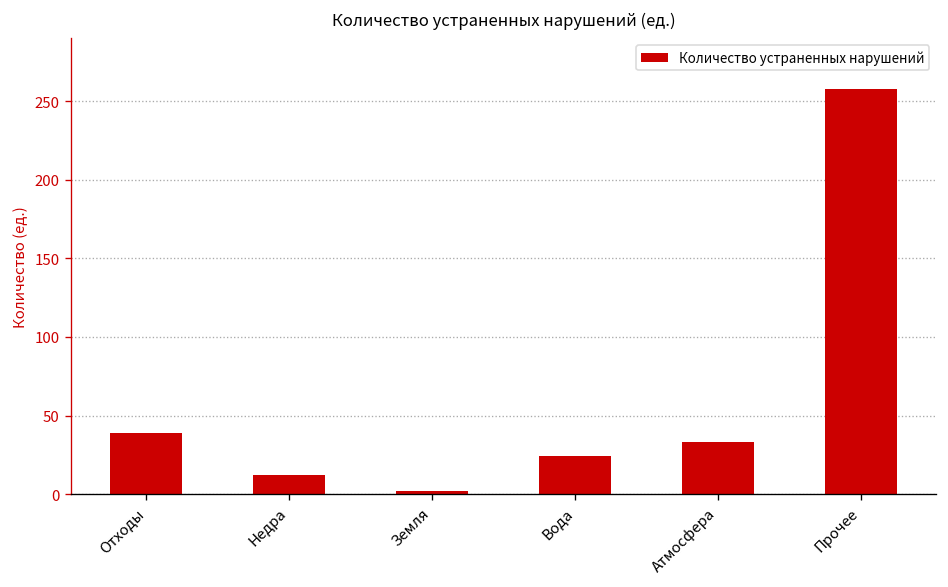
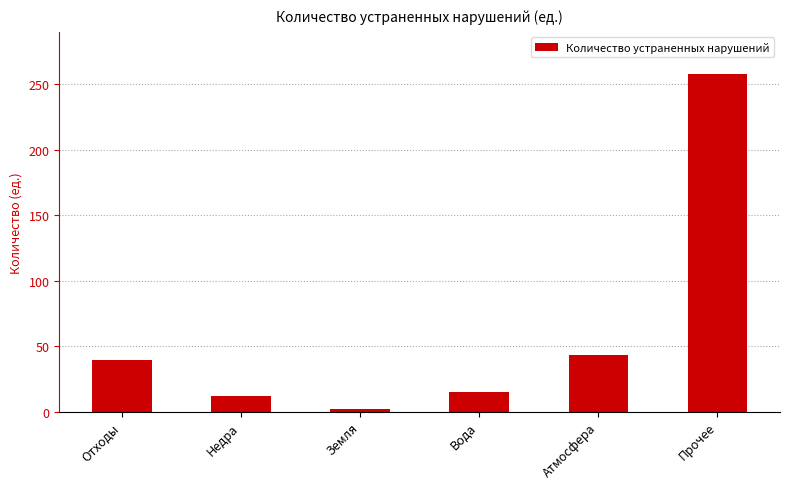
  {
    "Отходы": 39,
    "Недра": 12,
    "Земля": 2,
-   "Вода": 24,
-   "Атмосфера": 33,
+   "Вода": 15,
+   "Атмосфера": 43,
    "Прочее": 258
  }
